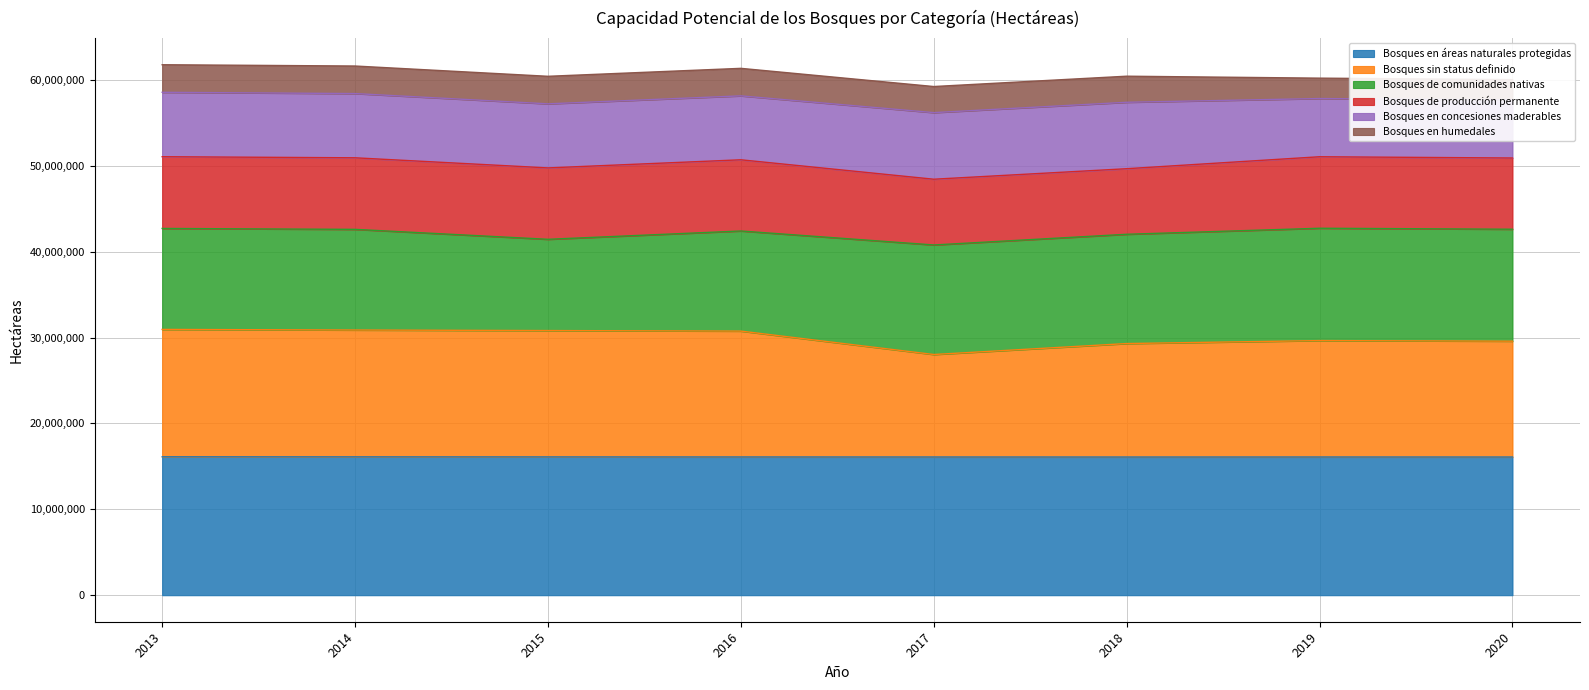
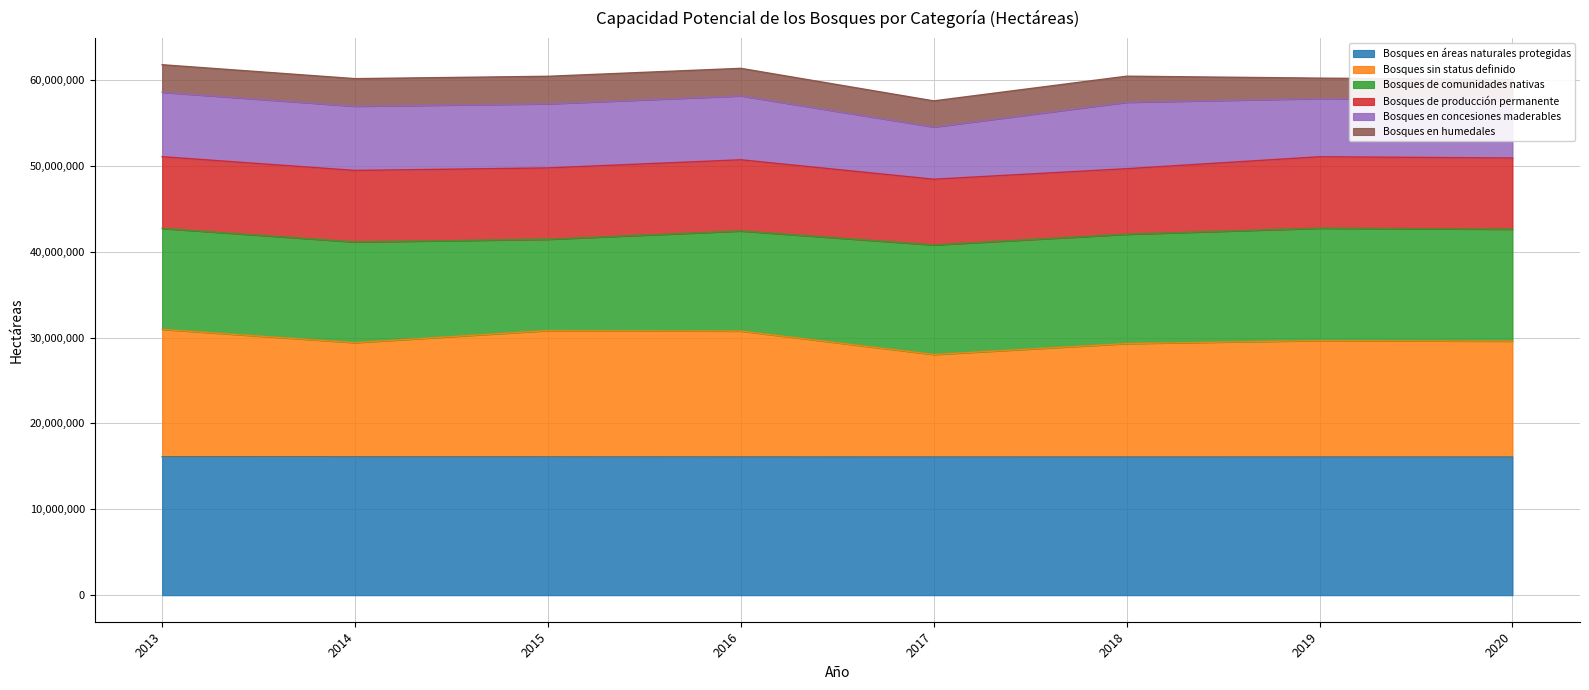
  {
    "Bosques en áreas naturales protegidas": {
      "2013": "16,000,000",
      "2014": "16,000,000",
      "2015": "16,000,000",
      "2016": "16,000,000",
      "2017": "16,000,000",
      "2018": "16,000,000",
      "2019": "16,000,000",
      "2020": "16,000,000"
    },
    "Bosques sin status definido": {
      "2013": "15,000,000",
-     "2014": "15,000,000",
+     "2014": "13,000,000",
      "2015": "15,000,000",
      "2016": "15,000,000",
      "2017": "12,000,000",
      "2018": "13,000,000",
      "2019": "14,000,000",
      "2020": "13,000,000"
    },
    "Bosques de comunidades nativas": {
      "2013": "12,000,000",
      "2014": "12,000,000",
      "2015": "11,000,000",
      "2016": "12,000,000",
      "2017": "13,000,000",
      "2018": "13,000,000",
      "2019": "13,000,000",
      "2020": "13,000,000"
    },
    "Bosques de producción permanente": {
      "2013": "8,000,000",
      "2014": "8,000,000",
      "2015": "8,000,000",
      "2016": "8,000,000",
      "2017": "8,000,000",
      "2018": "8,000,000",
      "2019": "8,000,000",
      "2020": "8,000,000"
    },
    "Bosques en concesiones maderables": {
      "2013": "7,000,000",
      "2014": "7,000,000",
      "2015": "7,000,000",
      "2016": "7,000,000",
-     "2017": "8,000,000",
+     "2017": "6,000,000",
      "2018": "8,000,000",
      "2019": "7,000,000"
    },
    "Bosques en humedales": {
      "2013": "3,000,000",
      "2014": "3,000,000",
      "2015": "3,000,000",
      "2016": "3,000,000",
      "2017": "3,000,000",
      "2018": "3,000,000",
      "2019": "2,000,000"
    }
  }
